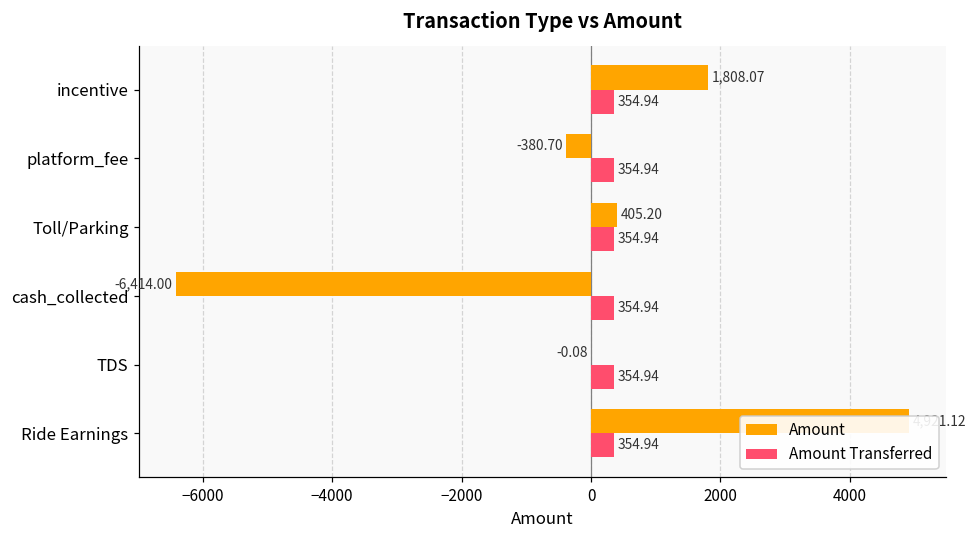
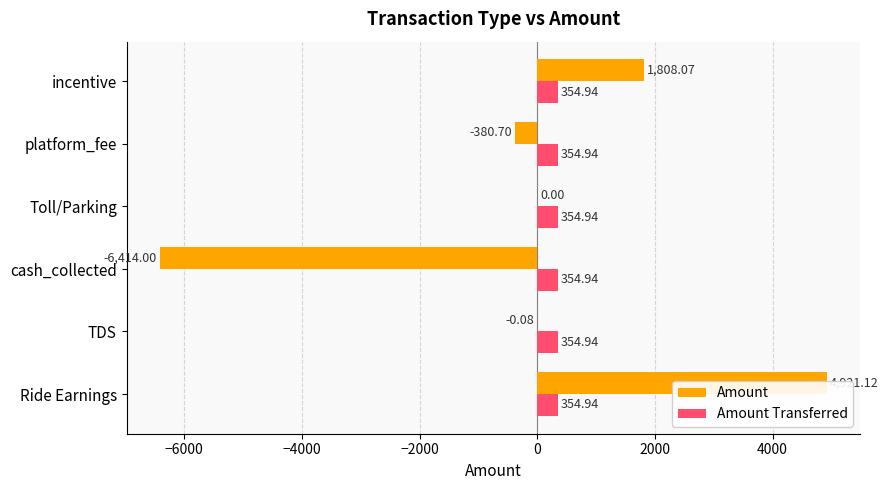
  {
    "Amount": {
      "incentive": "1,808.07",
      "platform_fee": "-380.70",
-     "Toll/Parking": "405.20",
+     "Toll/Parking": "0.00",
      "cash_collected": "-6,414.00",
      "TDS": "-0.08"
    },
    "Amount Transferred": {
      "incentive": "354.94",
      "platform_fee": "354.94",
      "Toll/Parking": "354.94",
      "cash_collected": "354.94",
      "TDS": "354.94",
      "Ride Earnings": "354.94"
    }
  }
